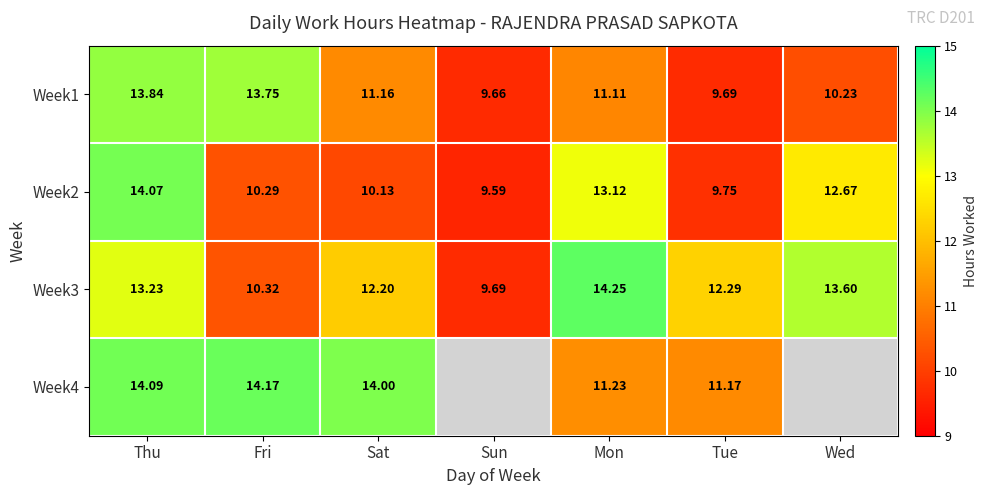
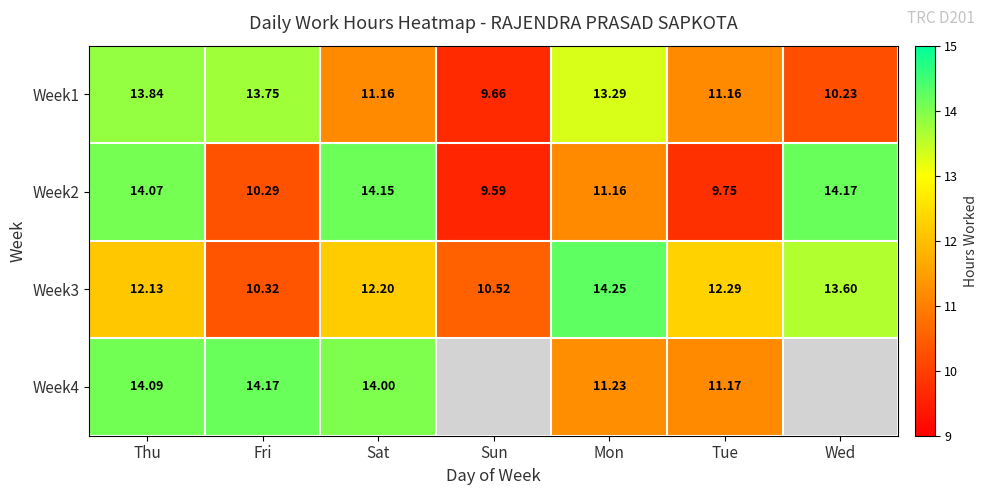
  {
    "Week1": {
      "Thu": 13.84,
      "Fri": 13.75,
      "Sat": 11.16,
      "Sun": 9.66,
-     "Mon": 11.11,
-     "Tue": 9.69,
+     "Mon": 13.29,
+     "Tue": 11.16,
      "Wed": 10.23
    },
    "Week2": {
      "Thu": 14.07,
      "Fri": 10.29,
-     "Sat": 10.13,
+     "Sat": 14.15,
      "Sun": 9.59,
-     "Mon": 13.12,
+     "Mon": 11.16,
      "Tue": 9.75,
-     "Wed": 12.67
+     "Wed": 14.17
    },
    "Week3": {
-     "Thu": 13.23,
+     "Thu": 12.13,
      "Fri": 10.32,
      "Sat": 12.20,
-     "Sun": 9.69,
+     "Sun": 10.52,
      "Mon": 14.25,
      "Tue": 12.29,
      "Wed": 13.60
    },
    "Week4": {
      "Thu": 14.09,
      "Fri": 14.17,
      "Sat": 14.00,
      "Mon": 11.23,
      "Tue": 11.17
    }
  }
